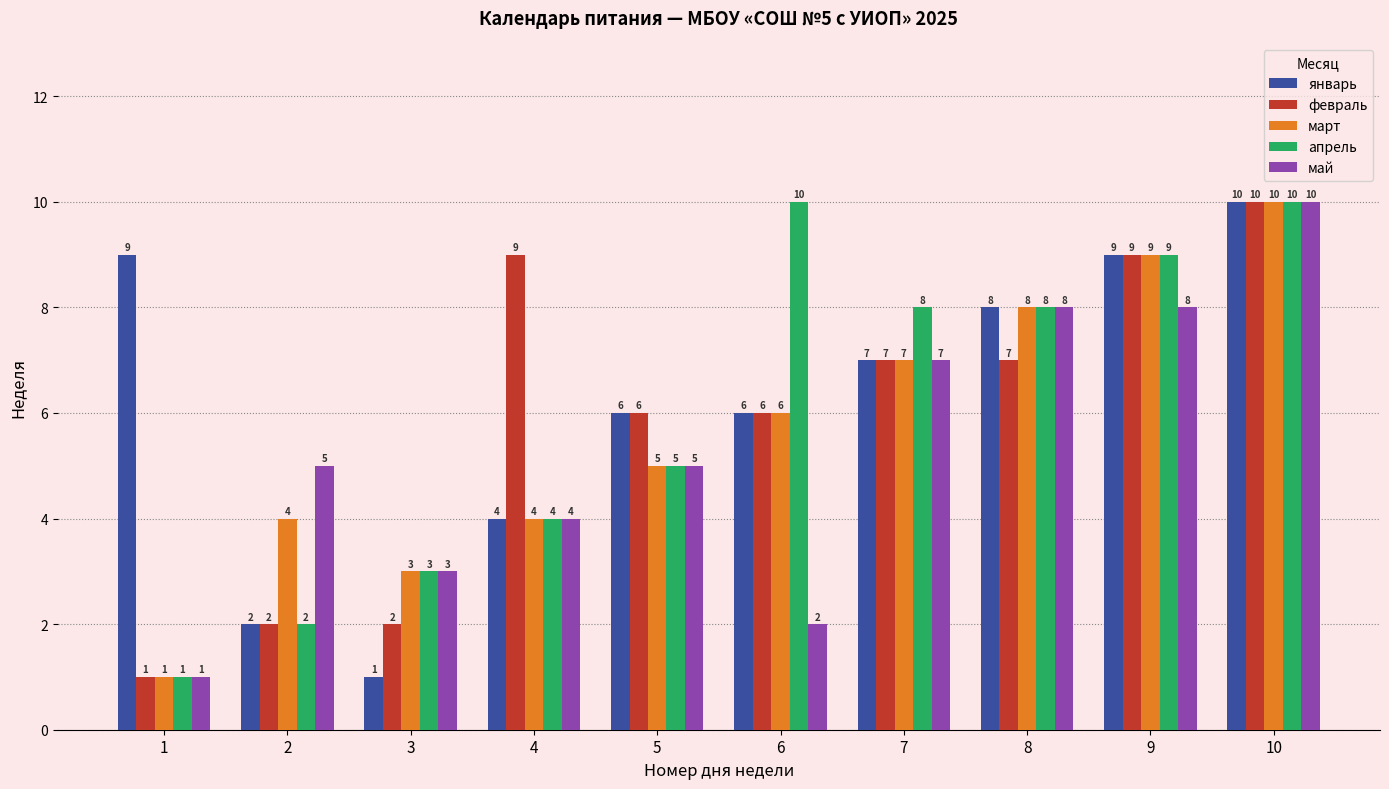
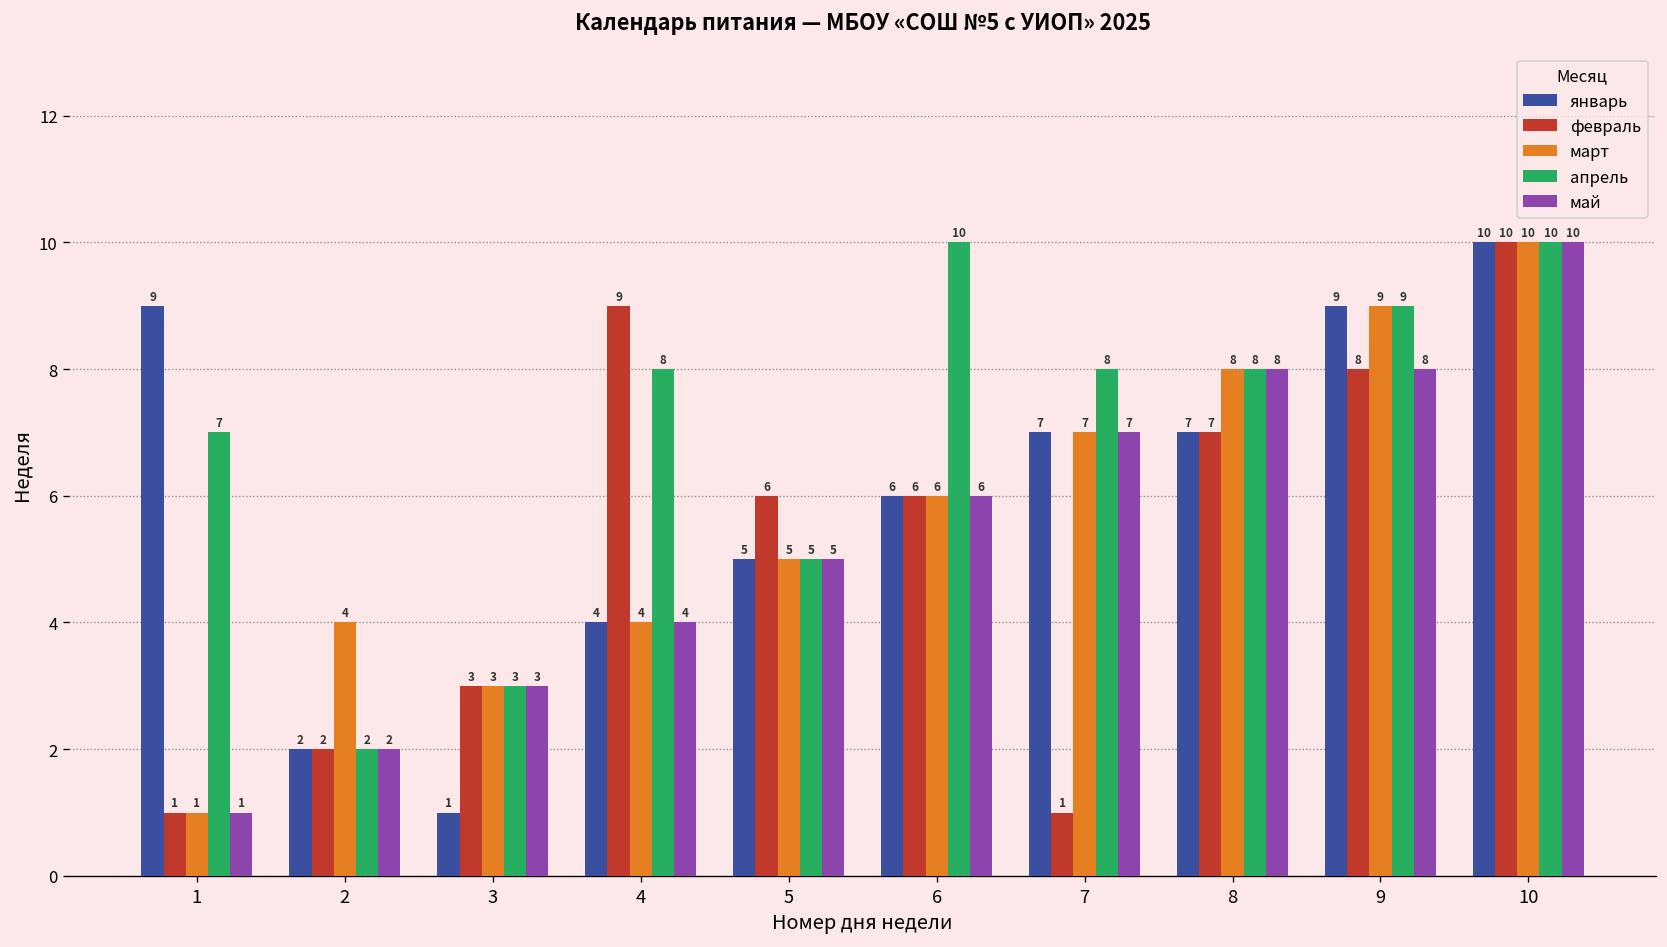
  {
    "январь": {
      "1": 9,
      "2": 2,
      "3": 1,
      "4": 4,
-     "5": 6,
+     "5": 5,
      "6": 6,
      "7": 7,
-     "8": 8,
+     "8": 7,
      "9": 9,
      "10": 10
    },
    "февраль": {
      "1": 1,
      "2": 2,
-     "3": 2,
+     "3": 3,
      "4": 9,
      "5": 6,
      "6": 6,
-     "7": 7,
+     "7": 1,
      "8": 7,
-     "9": 9,
+     "9": 8,
      "10": 10
    },
    "март": {
      "1": 1,
      "2": 4,
      "3": 3,
      "4": 4,
      "5": 5,
      "6": 6,
      "7": 7,
      "8": 8,
      "9": 9,
      "10": 10
    },
    "апрель": {
-     "1": 1,
+     "1": 7,
      "2": 2,
      "3": 3,
-     "4": 4,
+     "4": 8,
      "5": 5,
      "6": 10,
      "7": 8,
      "8": 8,
      "9": 9,
      "10": 10
    },
    "май": {
      "1": 1,
-     "2": 5,
+     "2": 2,
      "3": 3,
      "4": 4,
      "5": 5,
-     "6": 2,
+     "6": 6,
      "7": 7,
      "8": 8,
      "9": 8,
      "10": 10
    }
  }
